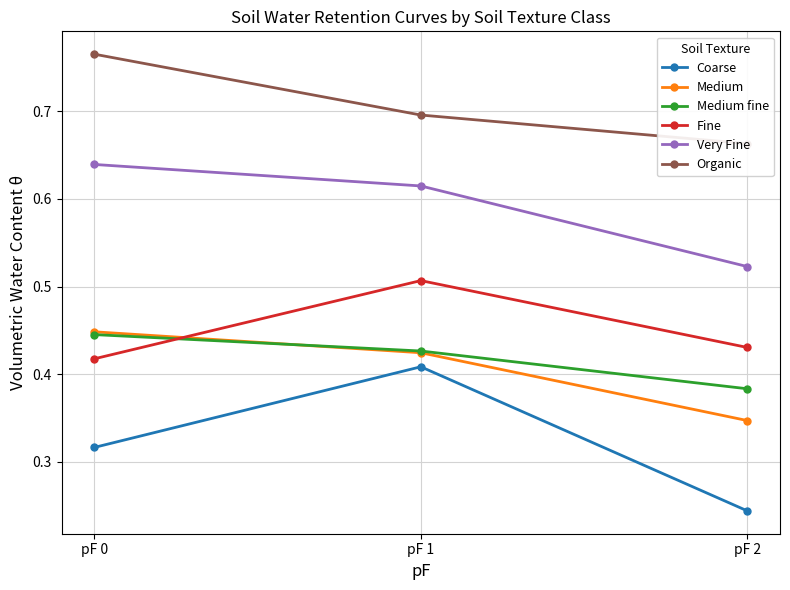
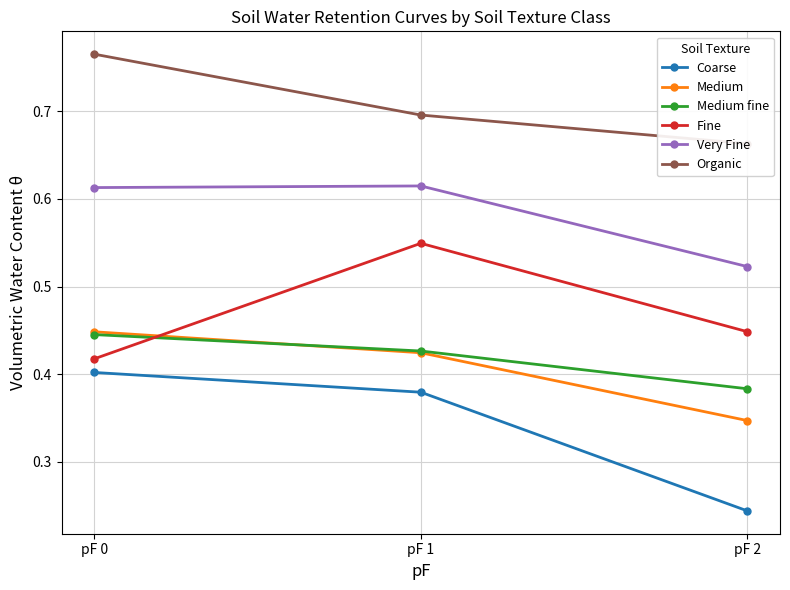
  {
    "Coarse": {
-     "pF 0": 0.32,
-     "pF 1": 0.41,
+     "pF 0": 0.40,
+     "pF 1": 0.38,
      "pF 2": 0.24
    },
    "Medium": {
      "pF 0": 0.45,
      "pF 2": 0.35
    },
    "Medium fine": {
      "pF 0": 0.45,
      "pF 2": 0.38
    },
    "Fine": {
      "pF 0": 0.42,
-     "pF 1": 0.51,
-     "pF 2": 0.43
+     "pF 1": 0.55,
+     "pF 2": 0.45
    },
    "Very Fine": {
-     "pF 0": 0.64,
+     "pF 0": 0.61,
      "pF 1": 0.61,
      "pF 2": 0.52
    },
    "Organic": {
      "pF 0": 0.77,
      "pF 1": 0.70
    }
  }
